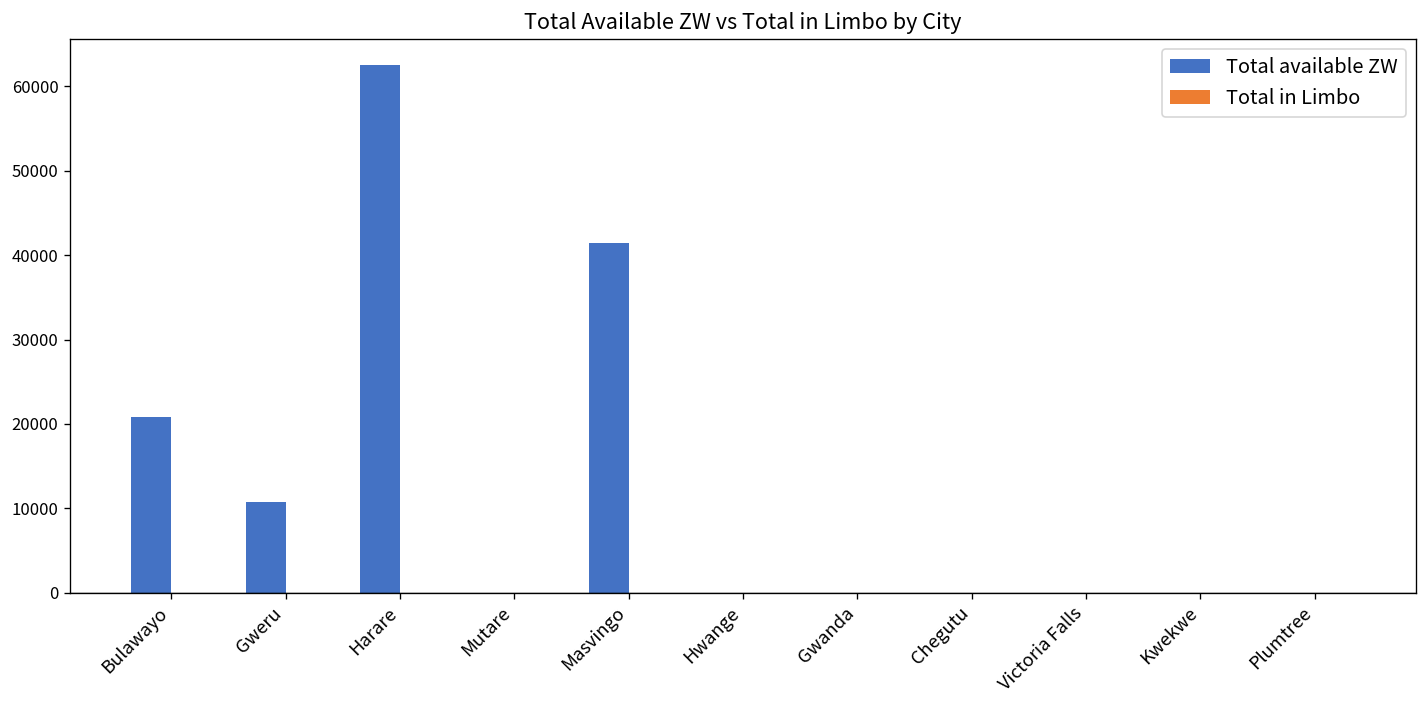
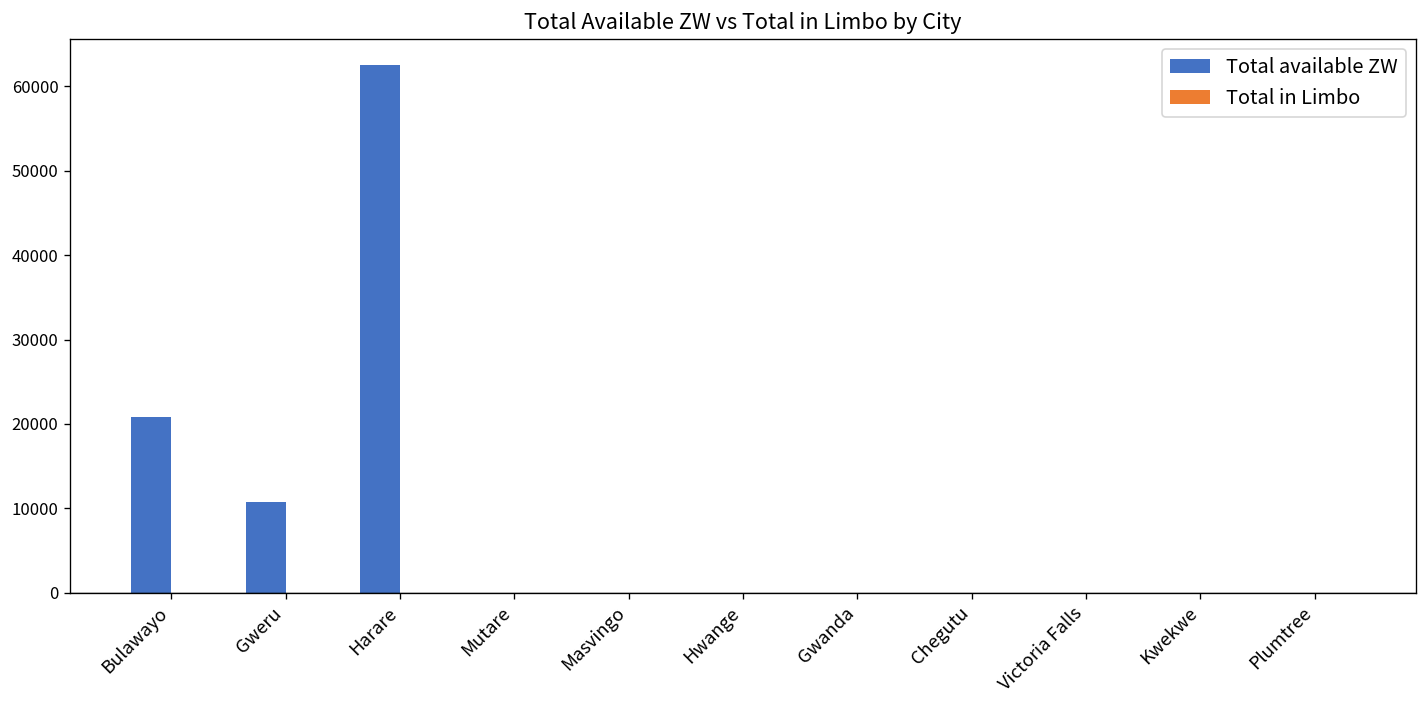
  {
    "Total available ZW": {
      "Bulawayo": 21000,
      "Gweru": 11000,
      "Harare": 62000,
      "Mutare": 0,
-     "Masvingo": 41000,
+     "Masvingo": 0,
      "Hwange": 0,
      "Gwanda": 0,
      "Chegutu": 0,
      "Victoria Falls": 0,
      "Kwekwe": 0,
      "Plumtree": 0
    },
    "Total in Limbo": {
      "Bulawayo": 0,
      "Gweru": 0,
      "Harare": 0,
      "Mutare": 0,
      "Masvingo": 0,
      "Hwange": 0,
      "Gwanda": 0,
      "Chegutu": 0,
      "Victoria Falls": 0,
      "Kwekwe": 0,
      "Plumtree": 0
    }
  }
